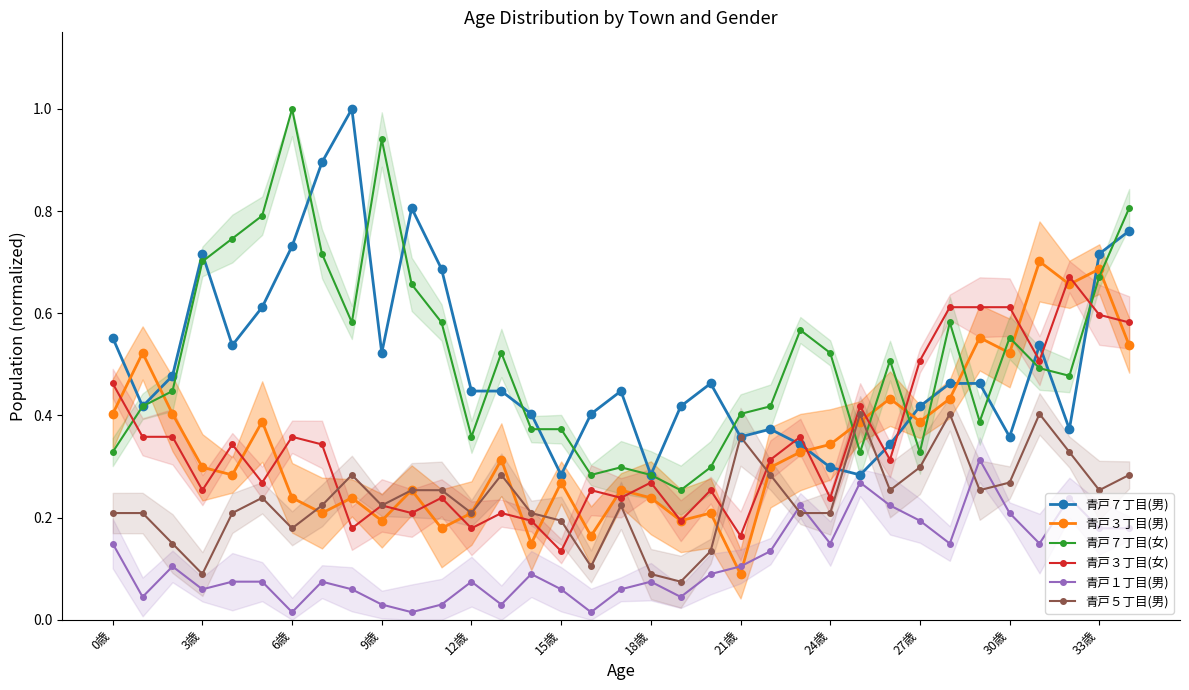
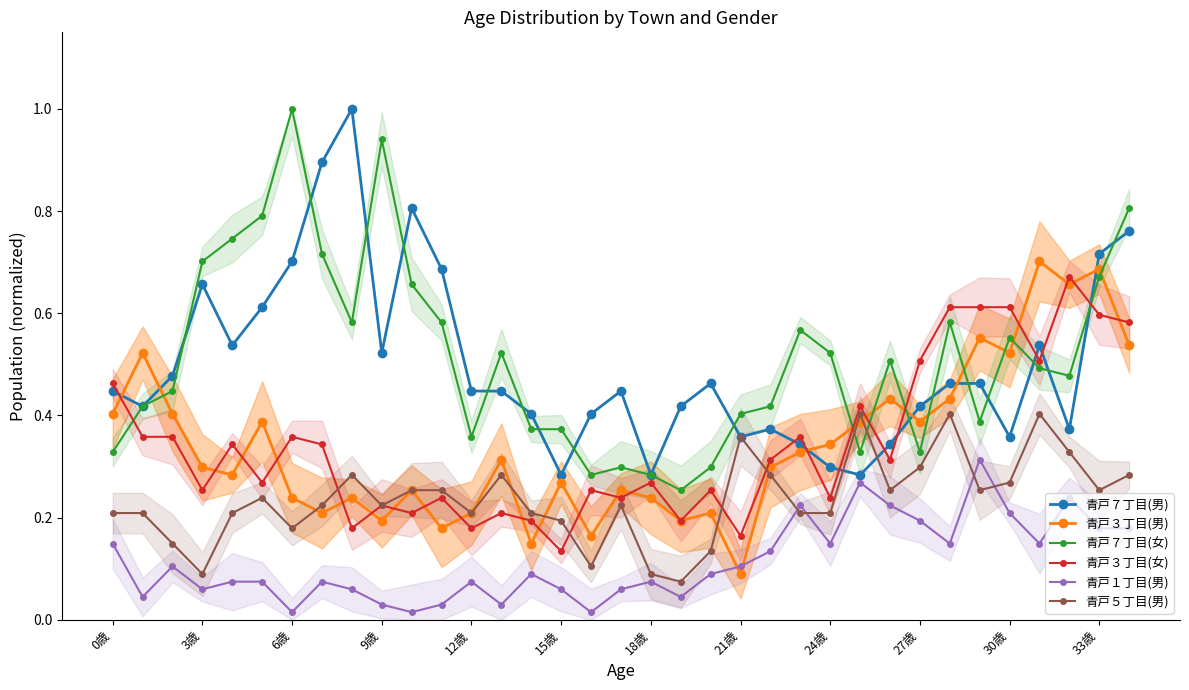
  {
    "青戸７丁目(男)": {
-     "0歳": 0.55,
-     "3歳": 0.72,
-     "6歳": 0.73,
+     "0歳": 0.45,
+     "3歳": 0.66,
+     "6歳": 0.70,
      "9歳": 0.52,
      "12歳": 0.45,
      "15歳": 0.28,
      "24歳": 0.30,
      "30歳": 0.36,
      "33歳": 0.72
    }
  }
